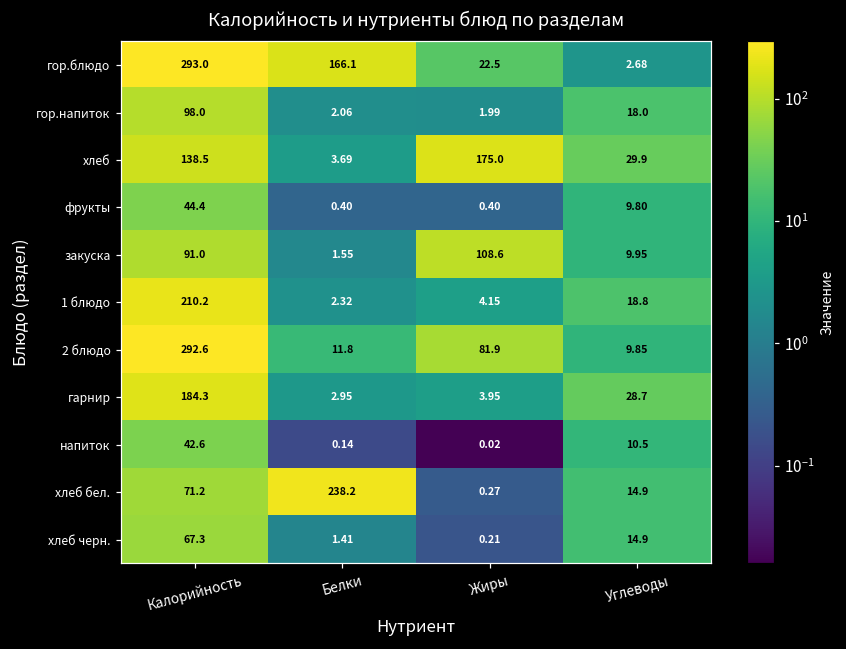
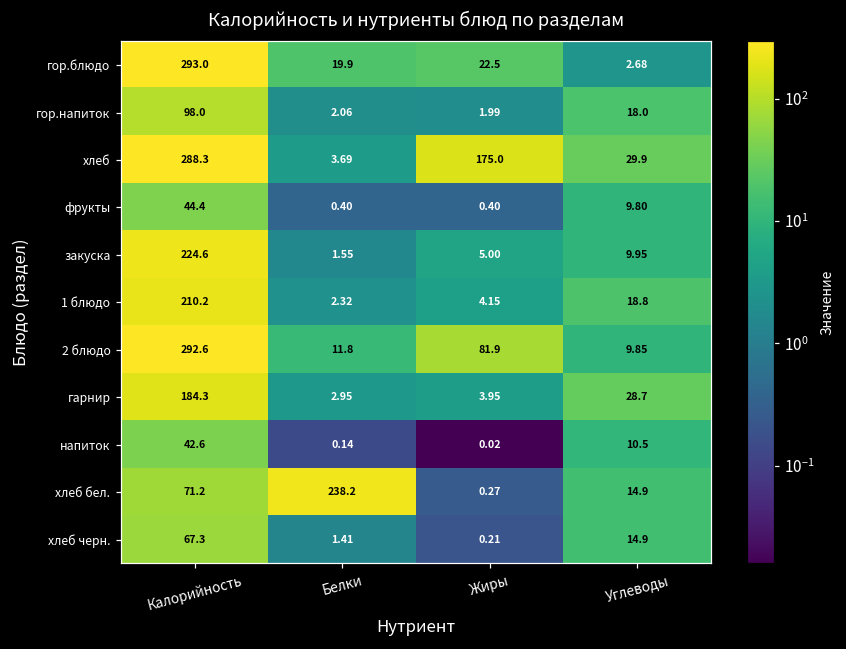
  {
    "гор.блюдо": {
      "Калорийность": 293.0,
-     "Белки": 166.1,
+     "Белки": 19.9,
      "Жиры": 22.5,
      "Углеводы": 2.68
    },
    "гор.напиток": {
      "Калорийность": 98.0,
      "Белки": 2.06,
      "Жиры": 1.99,
      "Углеводы": 18.0
    },
    "хлеб": {
-     "Калорийность": 138.5,
+     "Калорийность": 288.3,
      "Белки": 3.69,
      "Жиры": 175.0,
      "Углеводы": 29.9
    },
    "фрукты": {
      "Калорийность": 44.4,
      "Белки": 0.40,
      "Жиры": 0.40,
      "Углеводы": 9.80
    },
    "закуска": {
-     "Калорийность": 91.0,
+     "Калорийность": 224.6,
      "Белки": 1.55,
-     "Жиры": 108.6,
+     "Жиры": 5.00,
      "Углеводы": 9.95
    },
    "1 блюдо": {
      "Калорийность": 210.2,
      "Белки": 2.32,
      "Жиры": 4.15,
      "Углеводы": 18.8
    },
    "2 блюдо": {
      "Калорийность": 292.6,
      "Белки": 11.8,
      "Жиры": 81.9,
      "Углеводы": 9.85
    },
    "гарнир": {
      "Калорийность": 184.3,
      "Белки": 2.95,
      "Жиры": 3.95,
      "Углеводы": 28.7
    },
    "напиток": {
      "Калорийность": 42.6,
      "Белки": 0.14,
      "Жиры": 0.02,
      "Углеводы": 10.5
    },
    "хлеб бел.": {
      "Калорийность": 71.2,
      "Белки": 238.2,
      "Жиры": 0.27,
      "Углеводы": 14.9
    },
    "хлеб черн.": {
      "Калорийность": 67.3,
      "Белки": 1.41,
      "Жиры": 0.21,
      "Углеводы": 14.9
    }
  }
